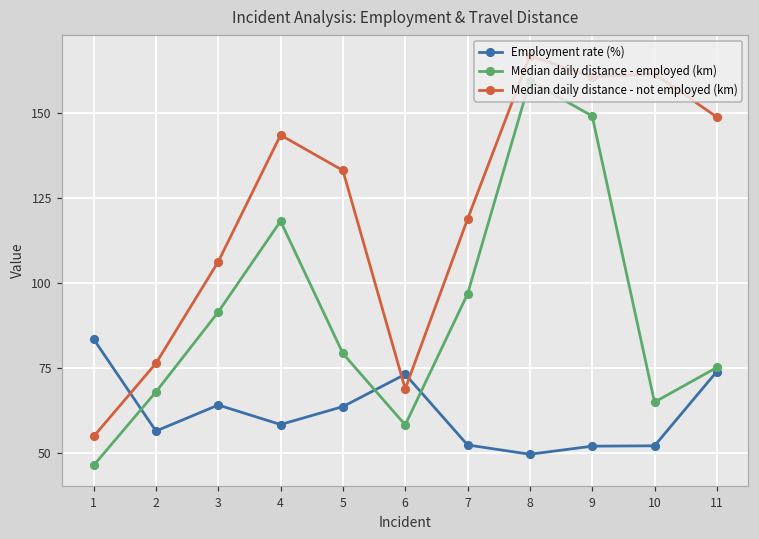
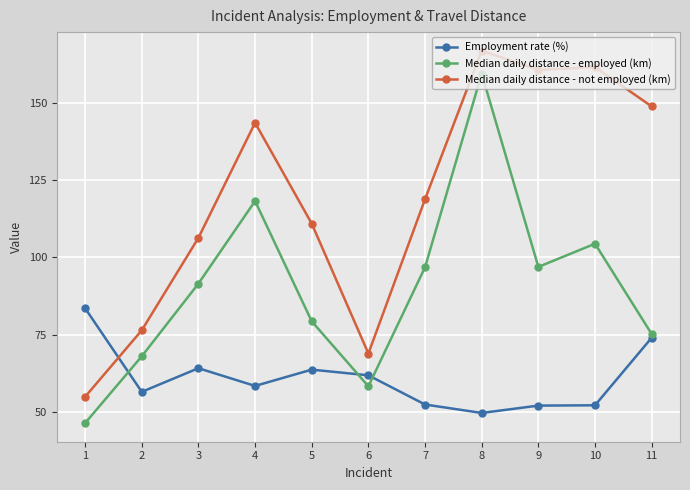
  {
    "Employment rate (%)": {
      "1": 84,
      "2": 57,
      "3": 64,
      "4": 58,
      "5": 64,
-     "6": 73,
+     "6": 62,
      "7": 52,
      "8": 50,
      "9": 52,
      "10": 52,
      "11": 74
    },
    "Median daily distance - employed (km)": {
      "1": 46,
      "2": 68,
      "3": 92,
      "4": 118,
      "5": 79,
      "6": 58,
      "7": 97,
-     "9": 149,
-     "10": 65,
+     "9": 97,
+     "10": 104,
      "11": 75
    },
    "Median daily distance - not employed (km)": {
      "1": 55,
      "2": 76,
      "3": 106,
      "4": 144,
-     "5": 133,
+     "5": 111,
      "6": 69,
      "7": 119,
      "11": 149
    }
  }
